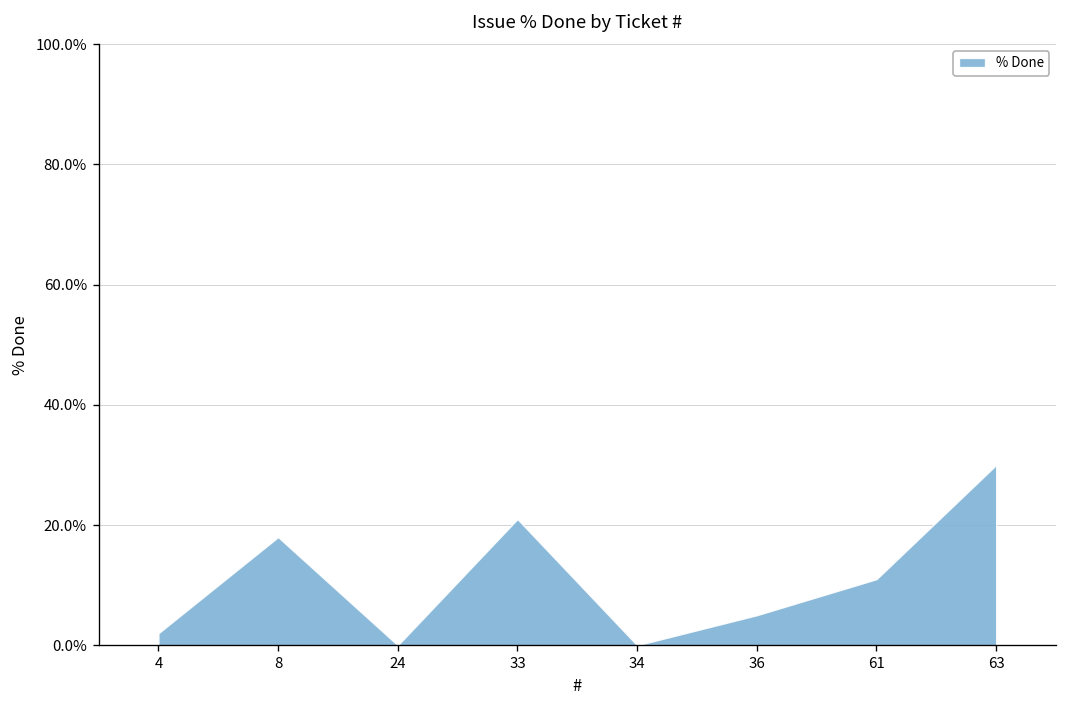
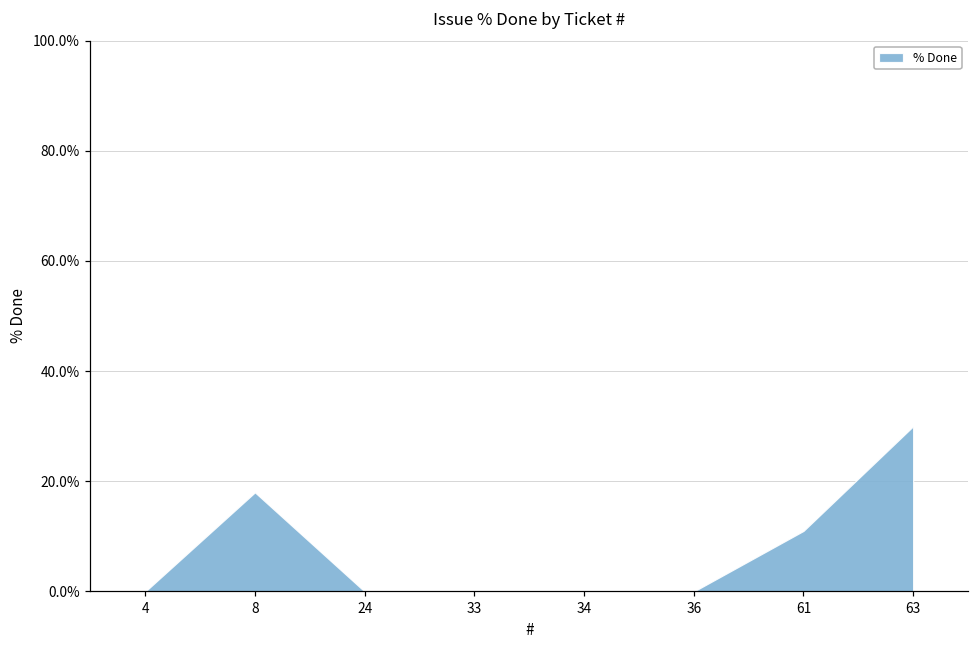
  {
-   "4": "2%",
+   "4": "0%",
    "8": "18%",
    "24": "0%",
-   "33": "21%",
+   "33": "0%",
    "34": "0%",
-   "36": "5%",
+   "36": "0%",
    "61": "11%",
    "63": "30%"
  }
